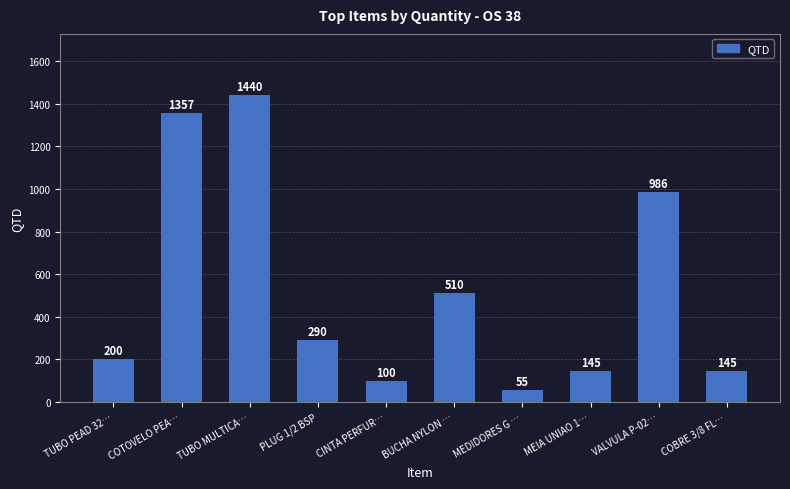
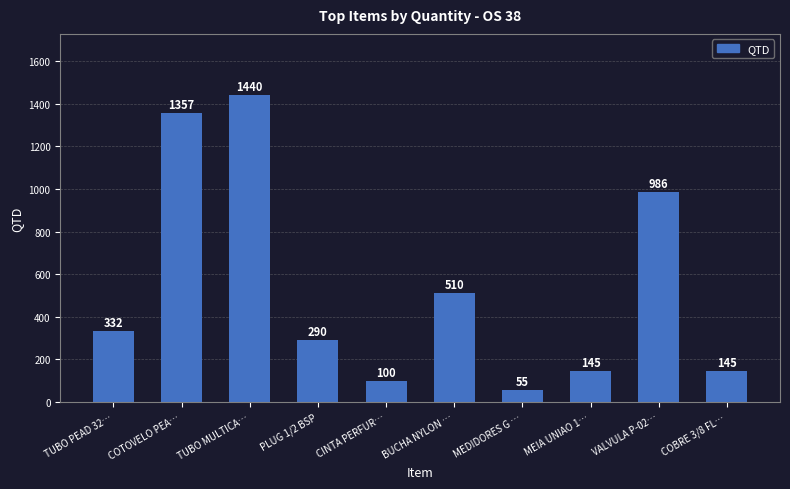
  {
-   "TUBO PEAD 32…": 200,
+   "TUBO PEAD 32…": 332,
    "COTOVELO PEA…": 1357,
    "TUBO MULTICA…": 1440,
    "PLUG 1/2 BSP": 290,
    "CINTA PERFUR…": 100,
    "BUCHA NYLON …": 510,
    "MEDIDORES G …": 55,
    "MEIA UNIAO 1…": 145,
    "VALVULA P-02…": 986,
    "COBRE 3/8 FL…": 145
  }
